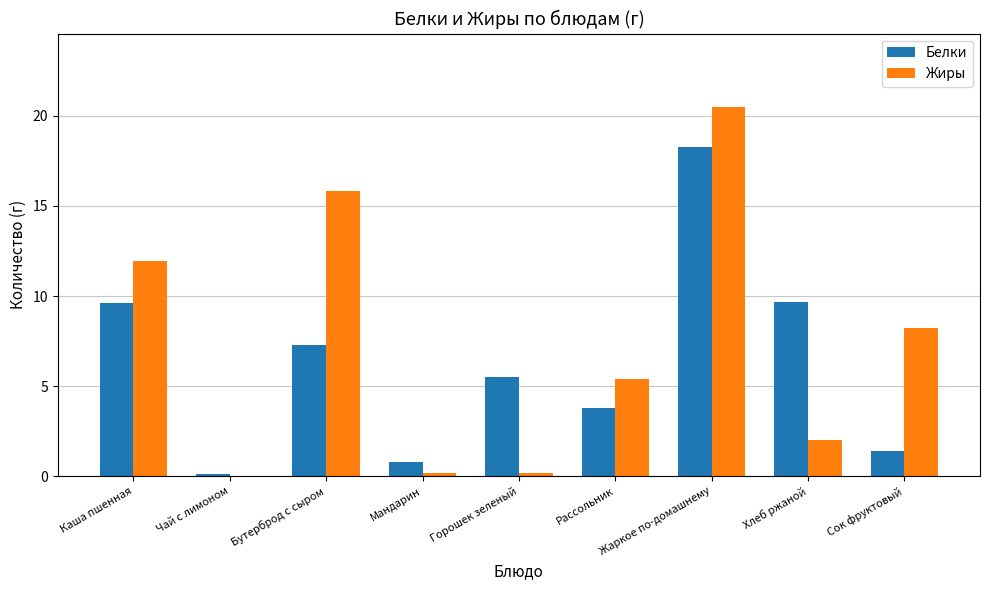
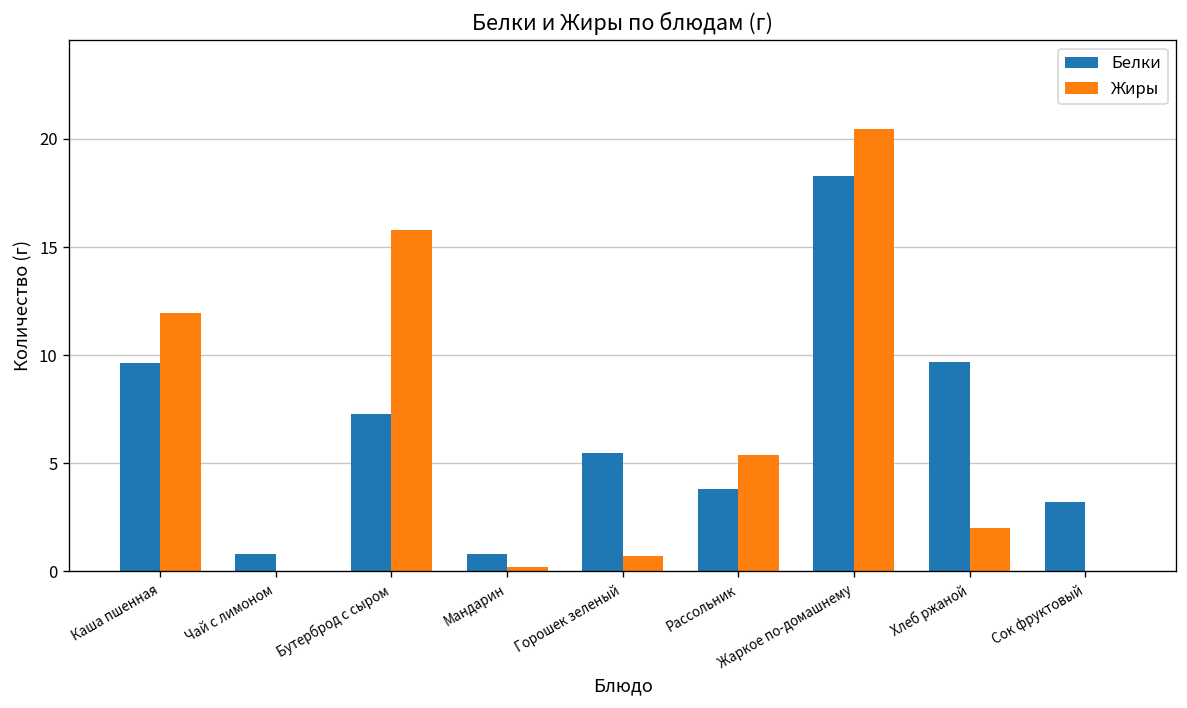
  {
    "Белки": {
      "Каша пшенная": 9.6,
-     "Чай с лимоном": 0.1,
+     "Чай с лимоном": 0.8,
      "Бутерброд с сыром": 7.3,
      "Мандарин": 0.8,
      "Горошек зеленый": 5.5,
      "Рассольник": 3.8,
      "Жаркое по-домашнему": 18.3,
      "Хлеб ржаной": 9.7,
-     "Сок фруктовый": 1.4
+     "Сок фруктовый": 3.2
    },
    "Жиры": {
      "Каша пшенная": 12.0,
      "Чай с лимоном": 0.0,
      "Бутерброд с сыром": 15.8,
      "Мандарин": 0.2,
-     "Горошек зеленый": 0.2,
+     "Горошек зеленый": 0.7,
      "Рассольник": 5.4,
      "Жаркое по-домашнему": 20.5,
      "Хлеб ржаной": 2.0,
-     "Сок фруктовый": 8.2
+     "Сок фруктовый": 0.0
    }
  }
